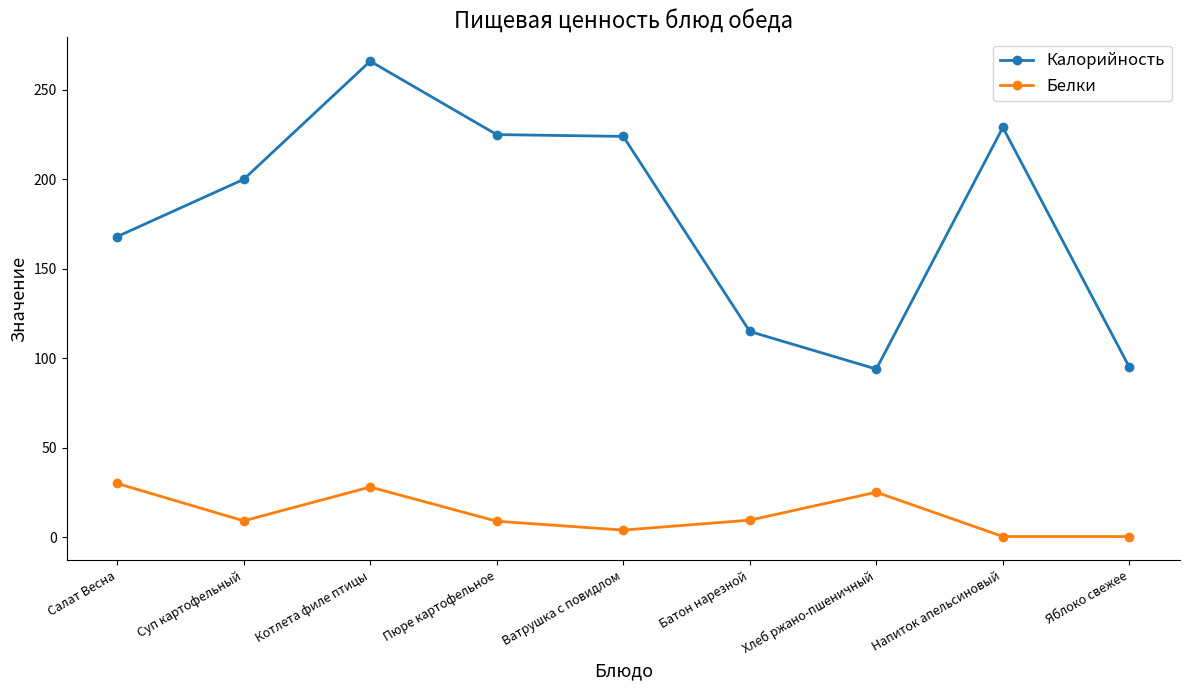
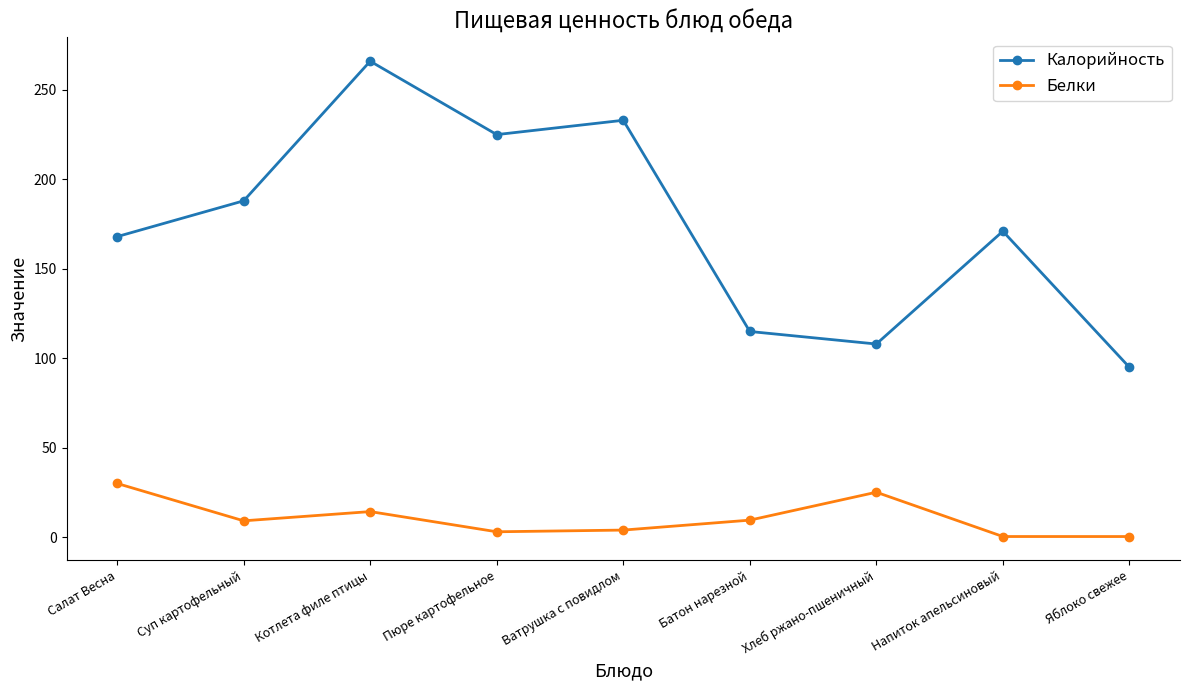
  {
    "Калорийность": {
      "Салат Весна": 168,
-     "Суп картофельный": 200,
+     "Суп картофельный": 188,
      "Котлета филе птицы": 266,
      "Пюре картофельное": 225,
-     "Ватрушка с повидлом": 224,
+     "Ватрушка с повидлом": 233,
      "Батон нарезной": 115,
-     "Хлеб ржано-пшеничный": 94,
-     "Напиток апельсиновый": 229,
+     "Хлеб ржано-пшеничный": 108,
+     "Напиток апельсиновый": 171,
      "Яблоко свежее": 95
    },
    "Белки": {
      "Салат Весна": 30,
      "Суп картофельный": 9,
-     "Котлета филе птицы": 28,
-     "Пюре картофельное": 9,
+     "Котлета филе птицы": 14,
+     "Пюре картофельное": 3,
      "Ватрушка с повидлом": 4,
      "Батон нарезной": 10,
      "Хлеб ржано-пшеничный": 25,
      "Напиток апельсиновый": 0,
      "Яблоко свежее": 0
    }
  }
